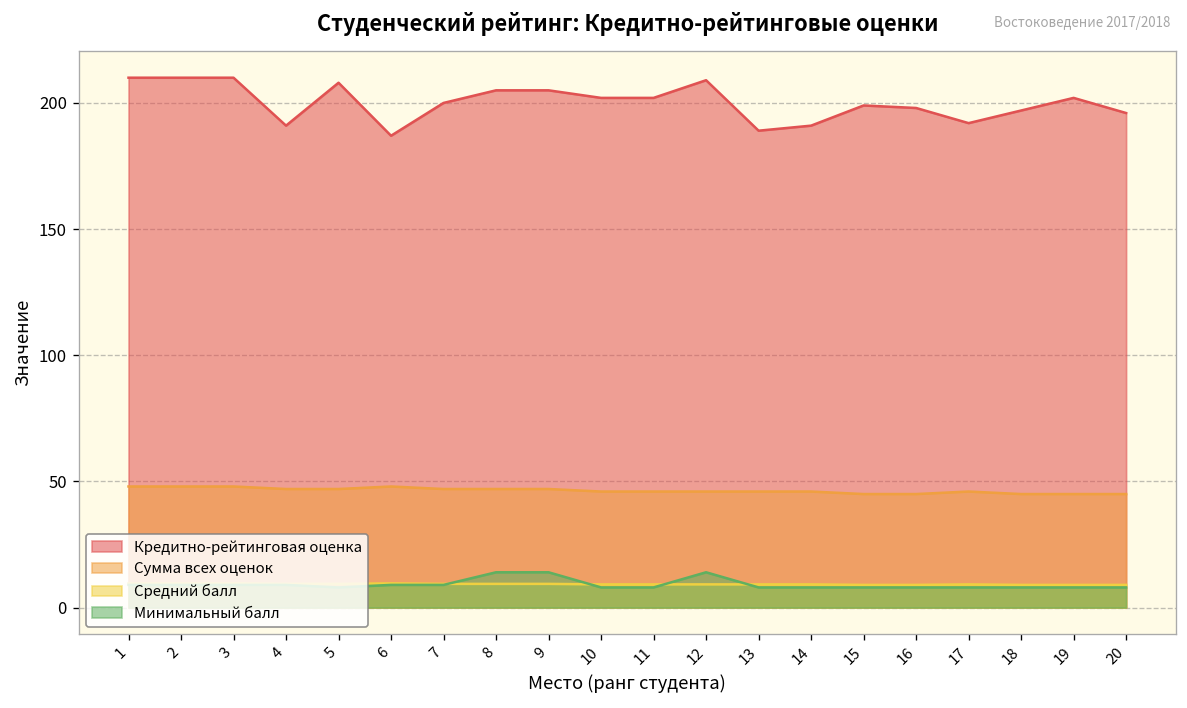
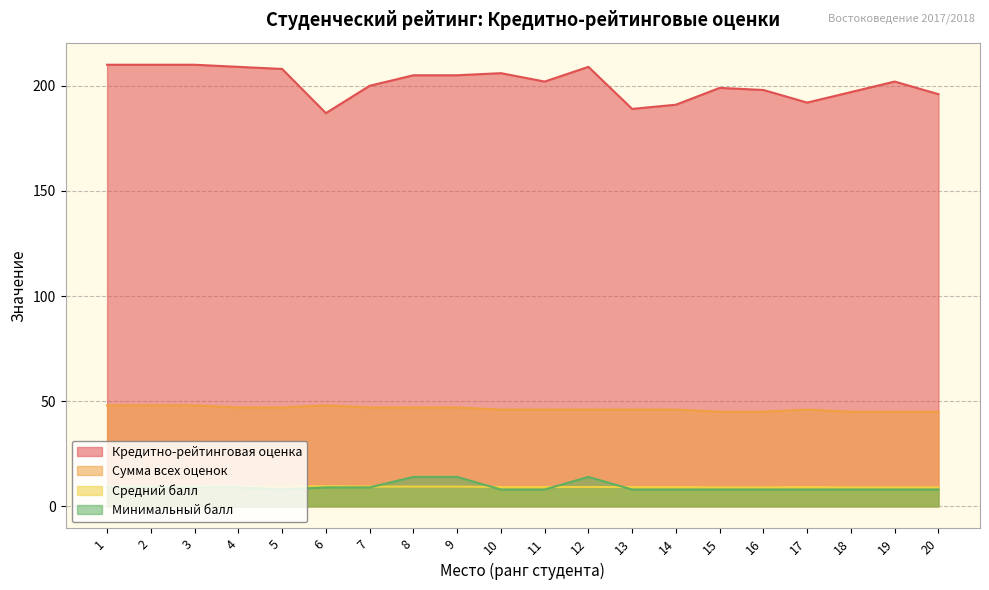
  {
    "Кредитно-рейтинговая оценка": {
      "1": 210,
      "2": 210,
      "3": 210,
-     "4": 191,
+     "4": 209,
      "5": 208,
      "6": 187,
      "7": 200,
      "8": 205,
      "9": 205,
-     "10": 202,
+     "10": 206,
      "11": 202,
      "12": 209,
      "13": 189,
      "14": 191,
      "15": 199,
      "16": 198,
      "17": 192,
      "18": 197,
      "19": 202,
      "20": 196
    },
    "Минимальный балл": {
      "8": 14,
      "9": 14,
      "12": 14
    }
  }
